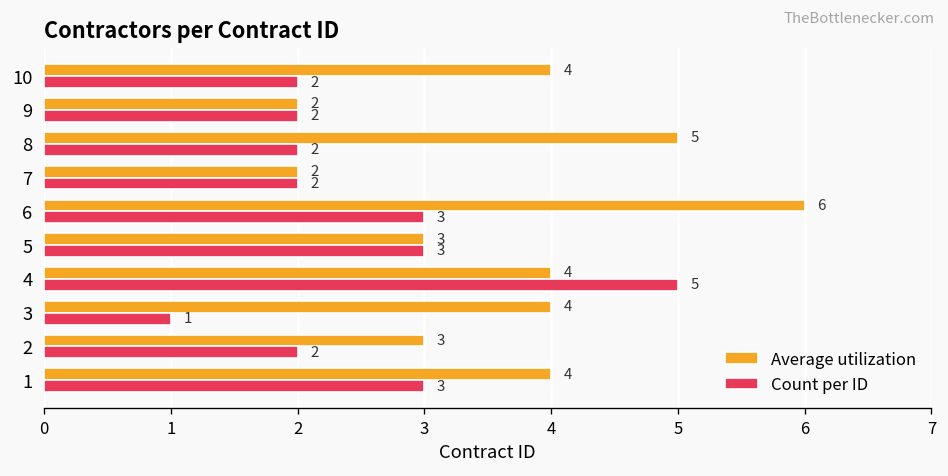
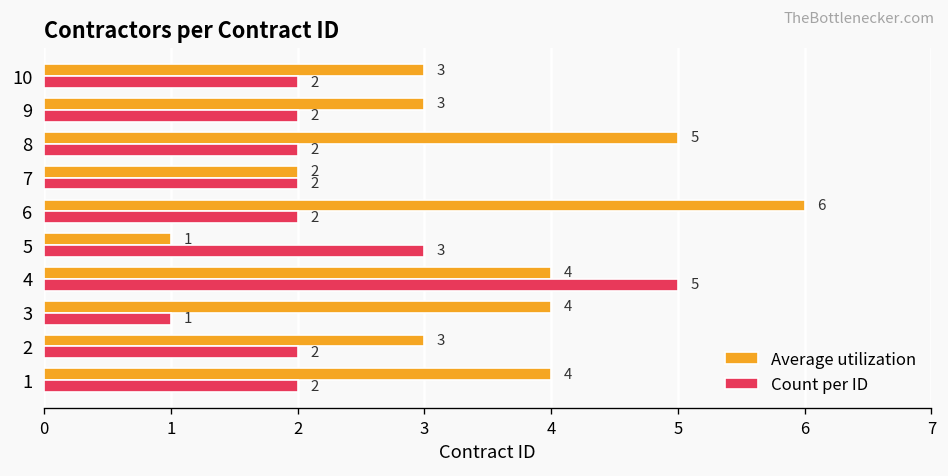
  {
    "Average utilization": {
-     "10": 4,
-     "9": 2,
+     "10": 3,
+     "9": 3,
      "8": 5,
      "6": 6,
-     "5": 3,
+     "5": 1,
      "4": 4,
      "3": 4,
      "2": 3,
      "1": 4
    },
    "Count per ID": {
      "10": 2,
      "8": 2,
-     "6": 3,
+     "6": 2,
      "4": 5,
      "3": 1,
      "2": 2,
-     "1": 3
+     "1": 2
    }
  }
